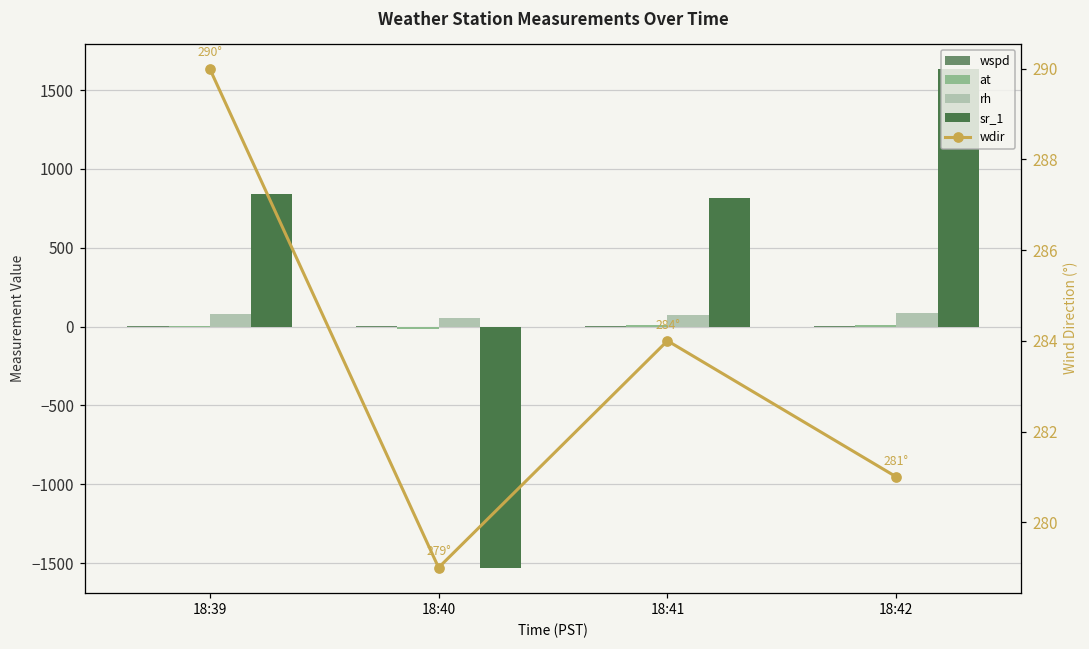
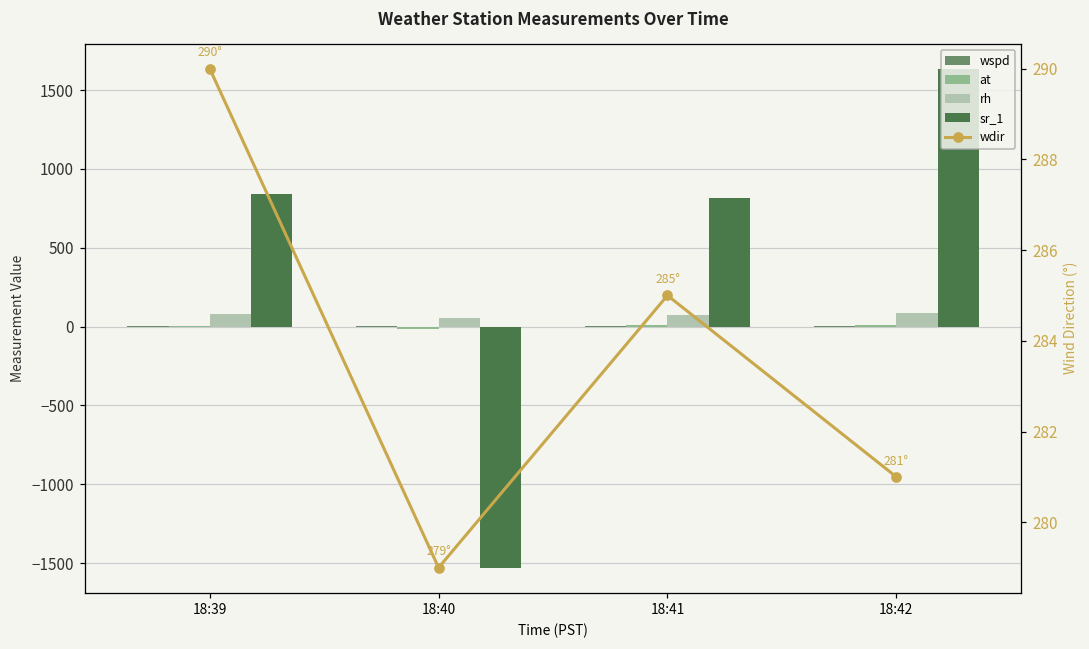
  {
    "wdir": {
      "18:39": "290°",
      "18:40": "279°",
-     "18:41": "284°",
+     "18:41": "285°",
      "18:42": "281°"
    }
  }
